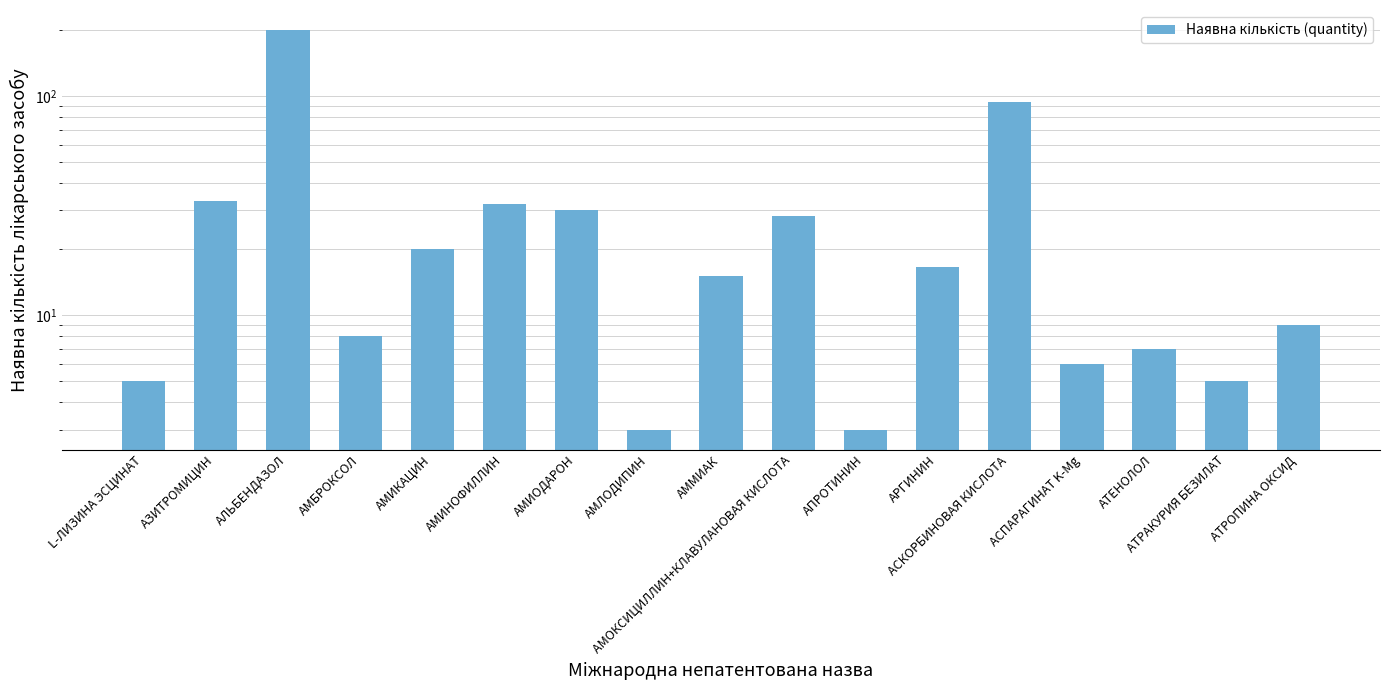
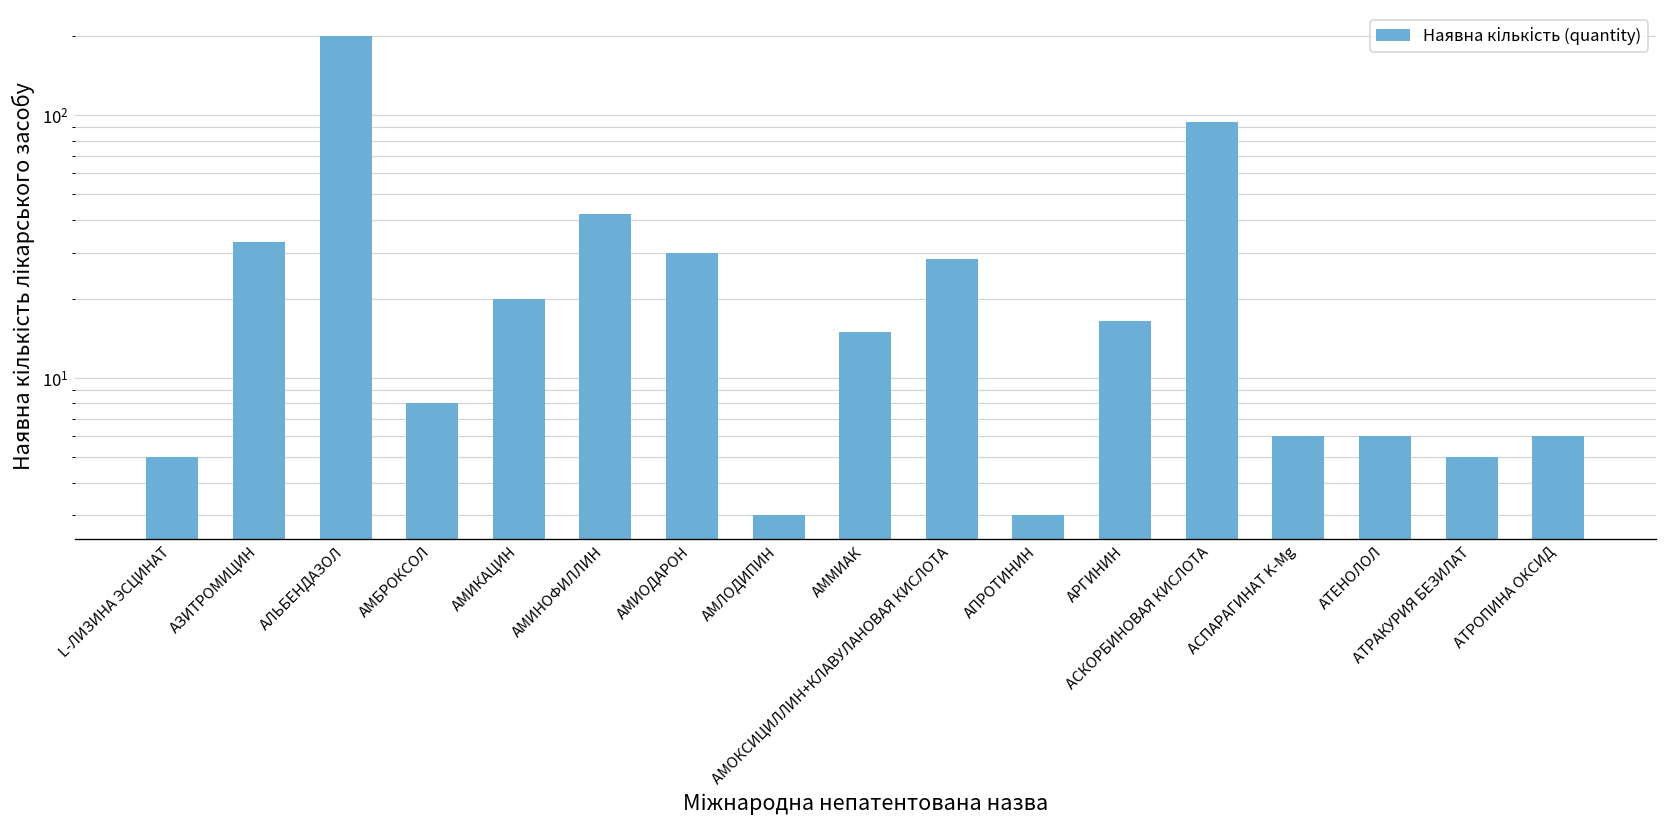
  {
    "L-ЛИЗИНА ЭСЦИНАТ": 5,
    "АЗИТРОМИЦИН": 33,
    "АЛЬБЕНДАЗОЛ": 200,
    "АМБРОКСОЛ": 8,
    "АМИКАЦИН": 20,
-   "АМИНОФИЛЛИН": 32,
+   "АМИНОФИЛЛИН": 42,
    "АМИОДАРОН": 30,
    "АМЛОДИПИН": 3,
    "АММИАК": 15,
    "АМОКСИЦИЛЛИН+КЛАВУЛАНОВАЯ КИСЛОТА": 28,
    "АПРОТИНИН": 3,
    "АРГИНИН": 17,
    "АСКОРБИНОВАЯ КИСЛОТА": 94,
    "АСПАРАГИНАТ K-Mg": 6,
-   "АТЕНОЛОЛ": 7,
+   "АТЕНОЛОЛ": 6,
    "АТРАКУРИЯ БЕЗИЛАТ": 5,
-   "АТРОПИНА ОКСИД": 9
+   "АТРОПИНА ОКСИД": 6
  }
